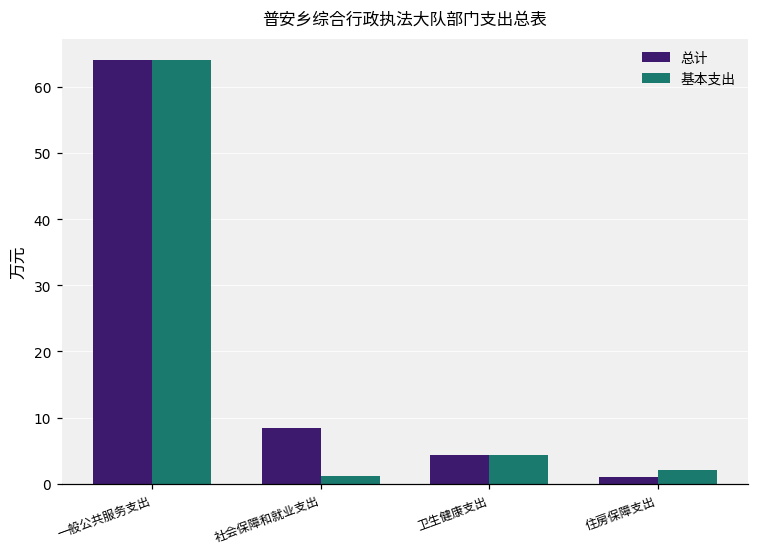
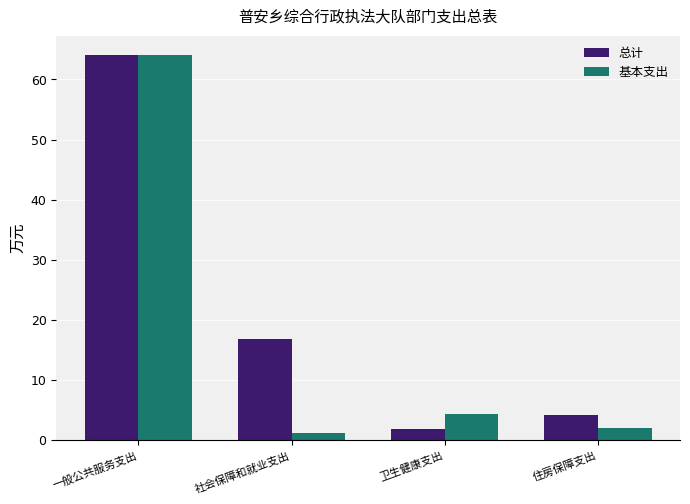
  {
    "总计": {
      "一般公共服务支出": 64,
-     "社会保障和就业支出": 8,
-     "卫生健康支出": 4,
-     "住房保障支出": 1
+     "社会保障和就业支出": 17,
+     "卫生健康支出": 2,
+     "住房保障支出": 4
    },
    "基本支出": {
      "一般公共服务支出": 64,
      "社会保障和就业支出": 1,
      "卫生健康支出": 4,
      "住房保障支出": 2
    }
  }
